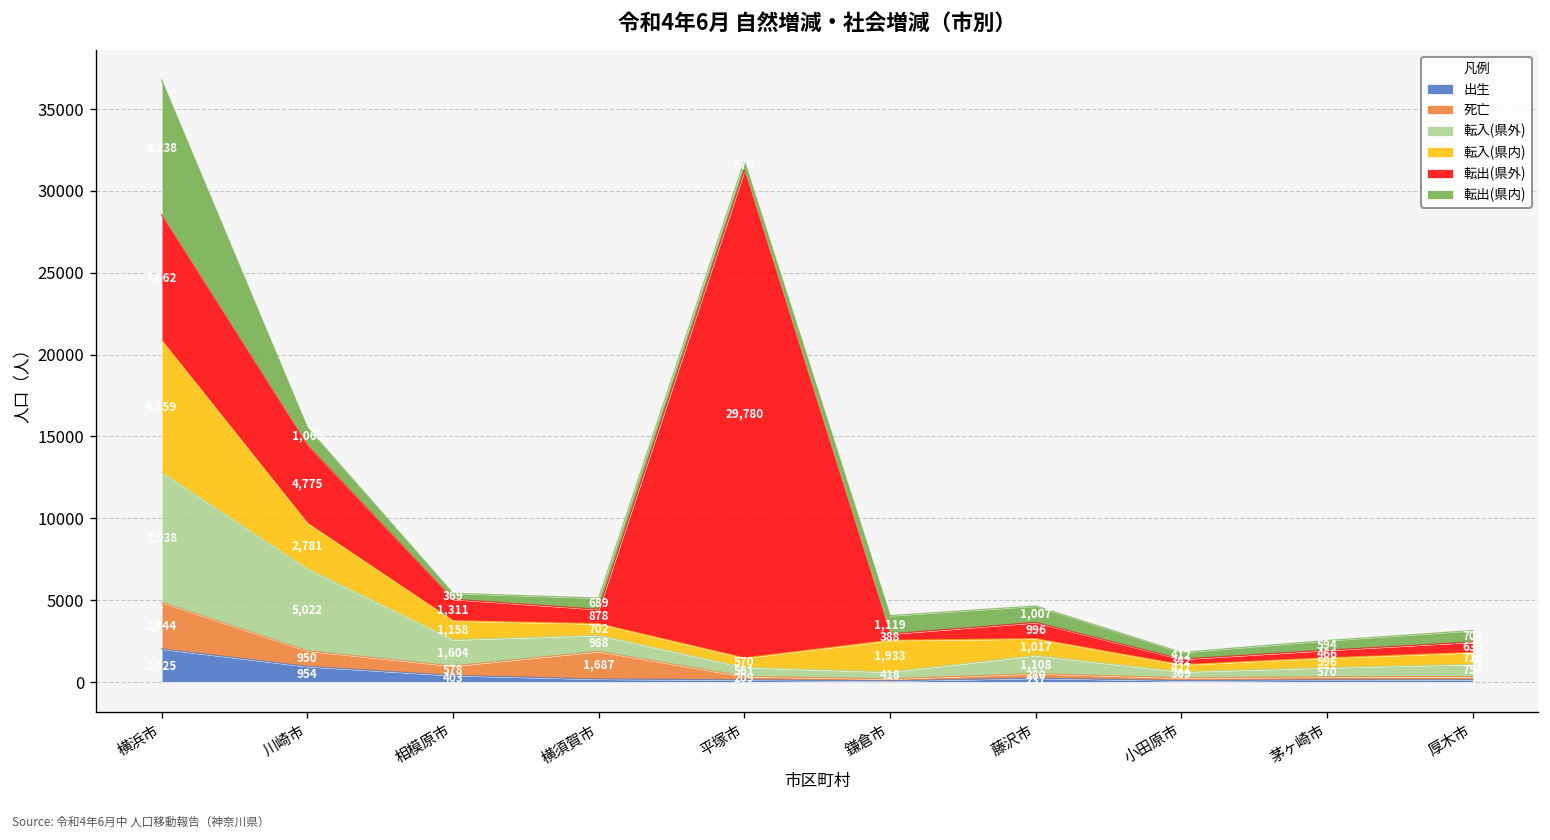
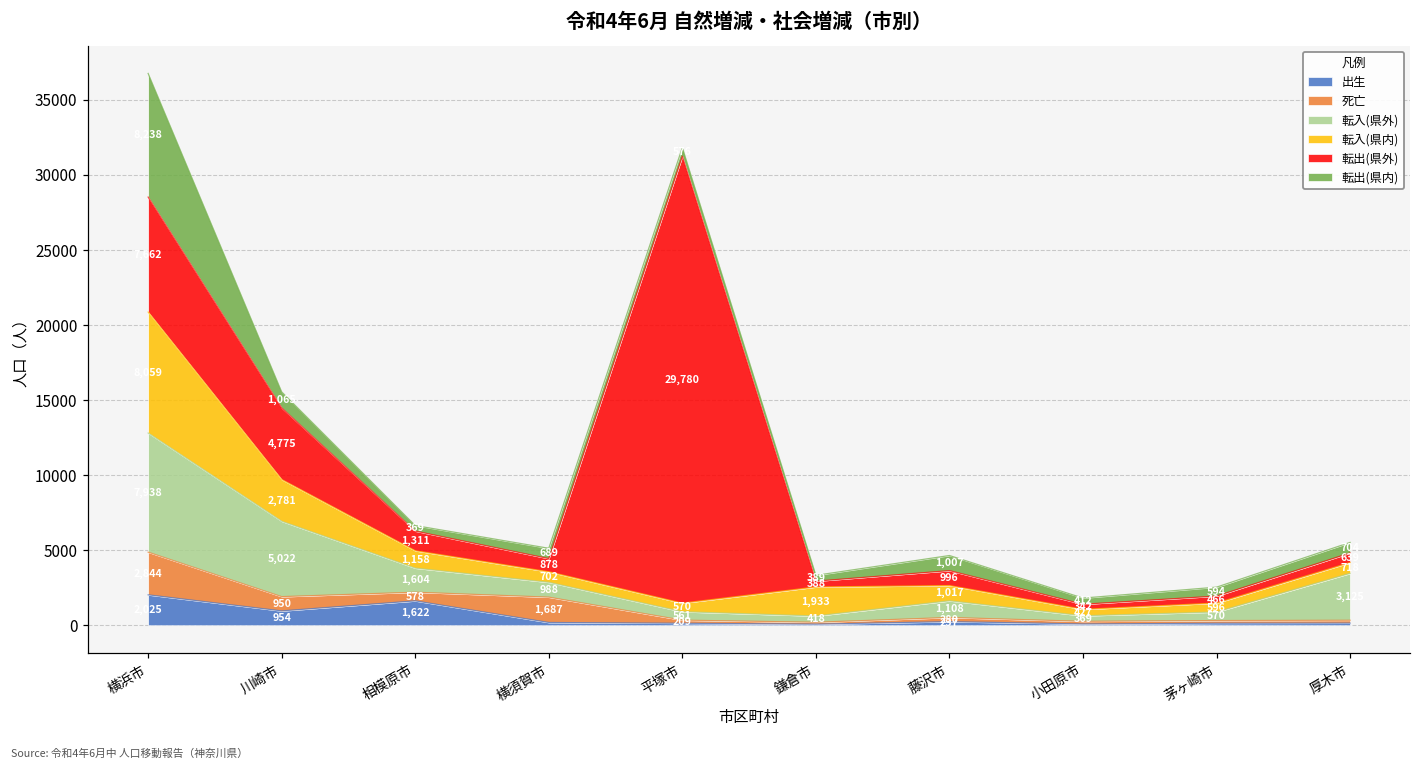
  {
    "出生": {
      "川崎市": "954",
-     "相模原市": "403"
+     "相模原市": "1,622"
    },
    "死亡": {
      "横須賀市": "1,687"
    },
    "転入(県外)": {
      "横浜市": "7900",
-     "厚木市": "800"
+     "厚木市": "3100"
    },
    "転入(県内)": {
      "川崎市": "2,781",
      "相模原市": "1,158",
      "鎌倉市": "1,933"
    },
    "転出(県外)": {
      "相模原市": "1,311"
    },
    "転出(県内)": {
      "川崎市": "1,065",
-     "鎌倉市": "1,119"
+     "鎌倉市": "389"
    }
  }
